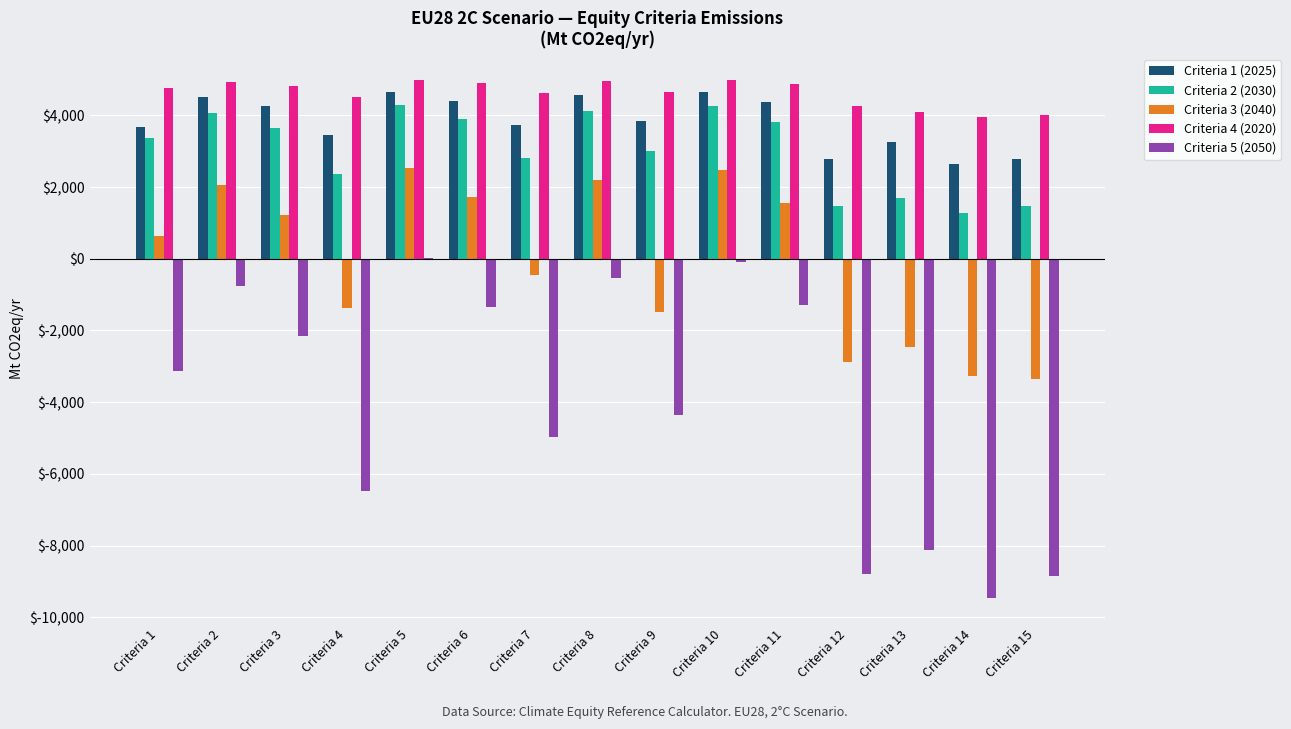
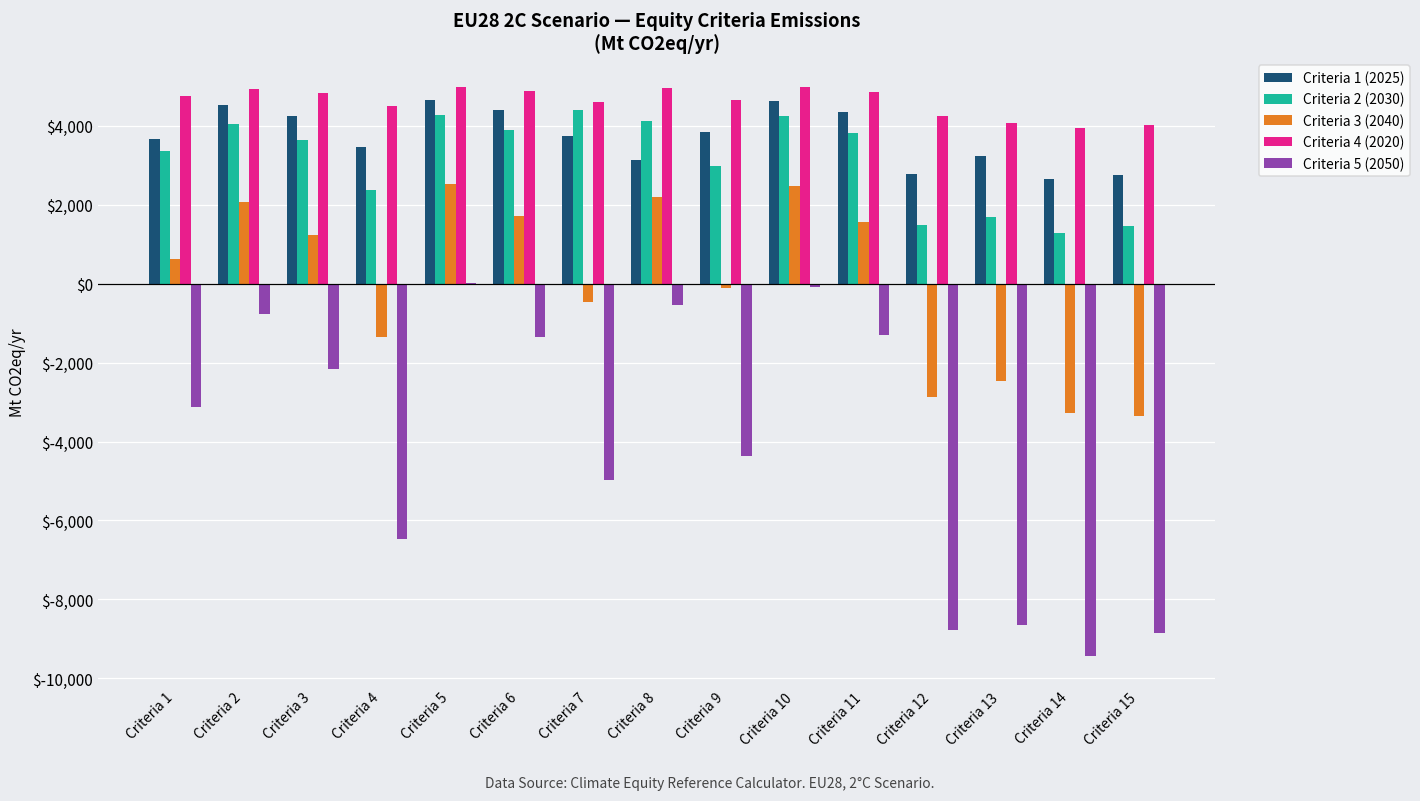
  {
    "Criteria 1 (2025)": {
      "Criteria 1": "$3,700",
      "Criteria 2": "$4,500",
      "Criteria 3": "$4,300",
      "Criteria 4": "$3,500",
      "Criteria 5": "$4,700",
      "Criteria 6": "$4,400",
      "Criteria 7": "$3,700",
-     "Criteria 8": "$4,600",
+     "Criteria 8": "$3,100",
      "Criteria 9": "$3,900",
      "Criteria 10": "$4,600",
      "Criteria 11": "$4,400",
      "Criteria 12": "$2,800",
      "Criteria 13": "$3,200",
      "Criteria 14": "$2,600",
      "Criteria 15": "$2,800"
    },
    "Criteria 2 (2030)": {
      "Criteria 1": "$3,400",
      "Criteria 2": "$4,100",
      "Criteria 3": "$3,600",
      "Criteria 4": "$2,400",
      "Criteria 5": "$4,300",
      "Criteria 6": "$3,900",
-     "Criteria 7": "$2,800",
+     "Criteria 7": "$4,400",
      "Criteria 8": "$4,100",
      "Criteria 9": "$3,000",
      "Criteria 10": "$4,300",
      "Criteria 11": "$3,800",
      "Criteria 12": "$1,500",
      "Criteria 13": "$1,700",
      "Criteria 14": "$1,300",
      "Criteria 15": "$1,500"
    },
    "Criteria 3 (2040)": {
      "Criteria 1": "$600",
      "Criteria 2": "$2,100",
      "Criteria 3": "$1,200",
      "Criteria 4": "$-1,400",
      "Criteria 5": "$2,500",
      "Criteria 6": "$1,700",
      "Criteria 7": "$-500",
      "Criteria 8": "$2,200",
-     "Criteria 9": "$-1,500",
+     "Criteria 9": "$-100",
      "Criteria 10": "$2,500",
      "Criteria 11": "$1,600",
      "Criteria 12": "$-2,900",
      "Criteria 13": "$-2,500",
      "Criteria 14": "$-3,300",
      "Criteria 15": "$-3,400"
    },
    "Criteria 4 (2020)": {
      "Criteria 1": "$4,800",
      "Criteria 2": "$4,900",
      "Criteria 3": "$4,800",
      "Criteria 4": "$4,500",
      "Criteria 5": "$5,000",
      "Criteria 6": "$4,900",
      "Criteria 7": "$4,600",
      "Criteria 8": "$5,000",
      "Criteria 9": "$4,700",
      "Criteria 10": "$5,000",
      "Criteria 11": "$4,900",
      "Criteria 12": "$4,300",
      "Criteria 13": "$4,100",
      "Criteria 14": "$4,000",
      "Criteria 15": "$4,000"
    },
    "Criteria 5 (2050)": {
      "Criteria 1": "$-3,100",
      "Criteria 2": "$-800",
      "Criteria 3": "$-2,200",
      "Criteria 4": "$-6,500",
      "Criteria 6": "$-1,300",
      "Criteria 7": "$-5,000",
      "Criteria 8": "$-500",
      "Criteria 9": "$-4,400",
      "Criteria 10": "$-100",
      "Criteria 11": "$-1,300",
      "Criteria 12": "$-8,800",
-     "Criteria 13": "$-8,100",
+     "Criteria 13": "$-8,700",
      "Criteria 14": "$-9,400",
      "Criteria 15": "$-8,900"
    }
  }
